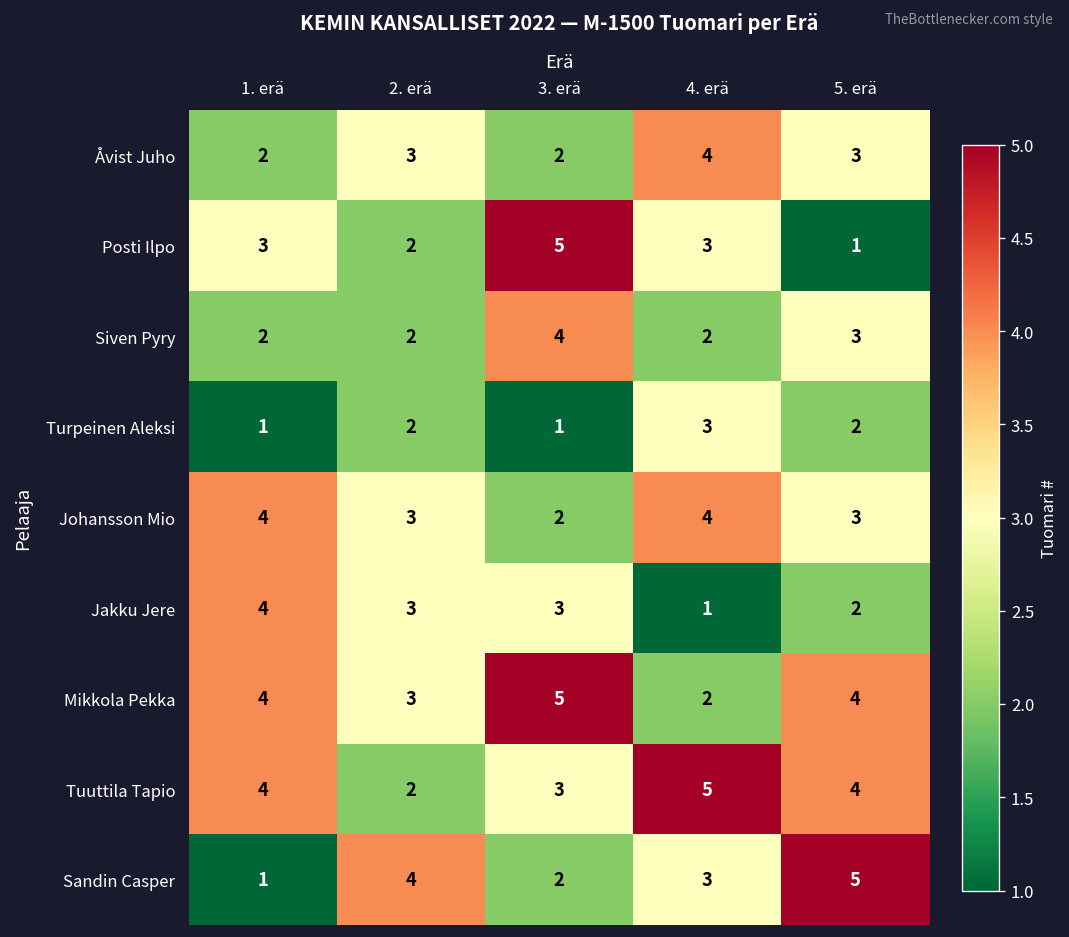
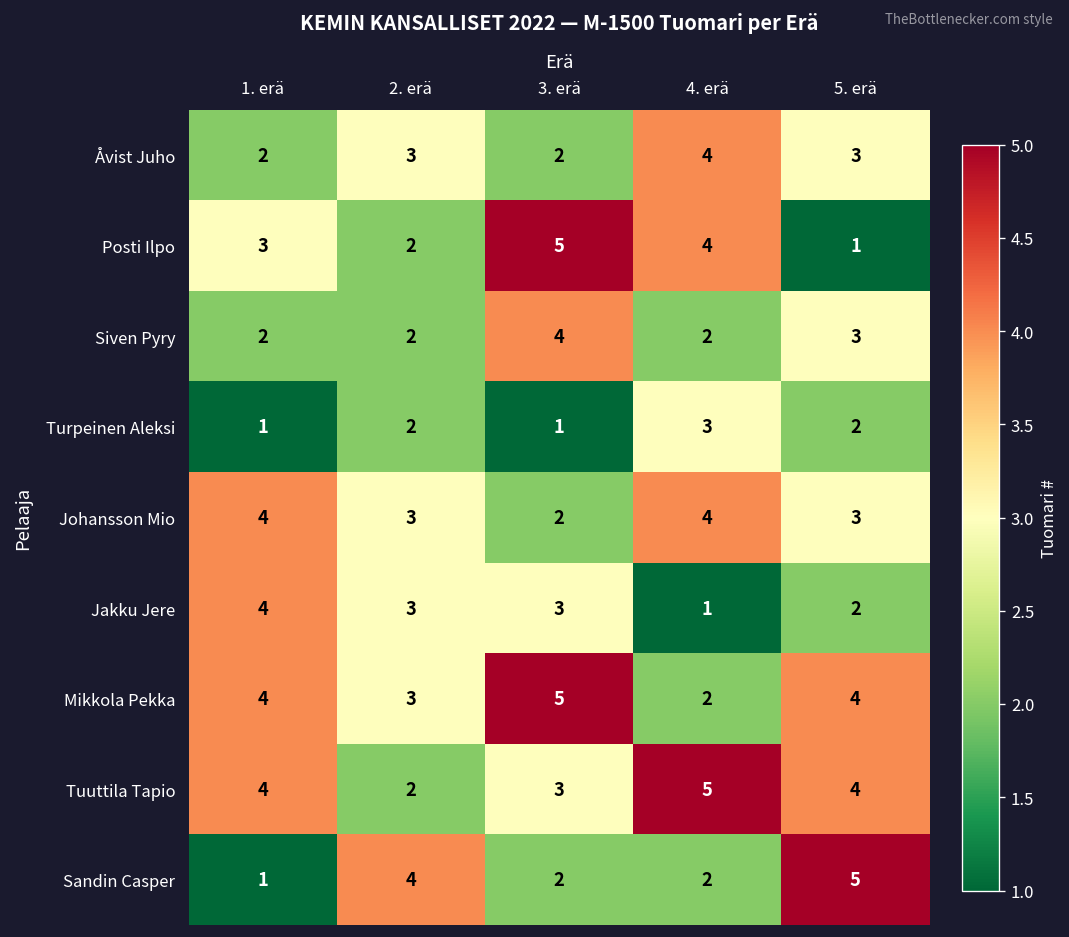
  {
    "Åvist Juho": {
      "1. erä": 2,
      "2. erä": 3,
      "3. erä": 2,
      "4. erä": 4,
      "5. erä": 3
    },
    "Posti Ilpo": {
      "1. erä": 3,
      "2. erä": 2,
      "3. erä": 5,
-     "4. erä": 3,
+     "4. erä": 4,
      "5. erä": 1
    },
    "Siven Pyry": {
      "1. erä": 2,
      "2. erä": 2,
      "3. erä": 4,
      "4. erä": 2,
      "5. erä": 3
    },
    "Turpeinen Aleksi": {
      "1. erä": 1,
      "2. erä": 2,
      "3. erä": 1,
      "4. erä": 3,
      "5. erä": 2
    },
    "Johansson Mio": {
      "1. erä": 4,
      "2. erä": 3,
      "3. erä": 2,
      "4. erä": 4,
      "5. erä": 3
    },
    "Jakku Jere": {
      "1. erä": 4,
      "2. erä": 3,
      "3. erä": 3,
      "4. erä": 1,
      "5. erä": 2
    },
    "Mikkola Pekka": {
      "1. erä": 4,
      "2. erä": 3,
      "3. erä": 5,
      "4. erä": 2,
      "5. erä": 4
    },
    "Tuuttila Tapio": {
      "1. erä": 4,
      "2. erä": 2,
      "3. erä": 3,
      "4. erä": 5,
      "5. erä": 4
    },
    "Sandin Casper": {
      "1. erä": 1,
      "2. erä": 4,
      "3. erä": 2,
-     "4. erä": 3,
+     "4. erä": 2,
      "5. erä": 5
    }
  }
